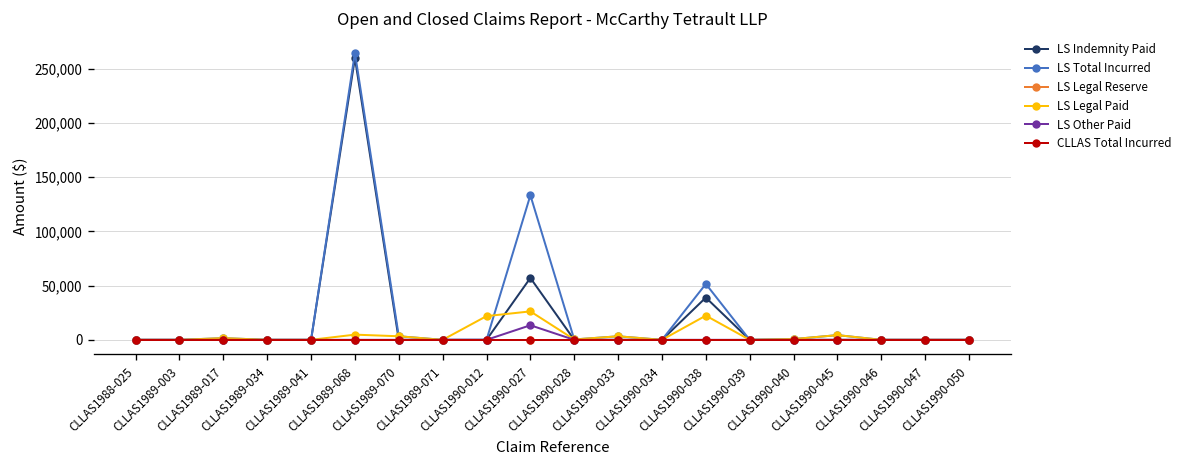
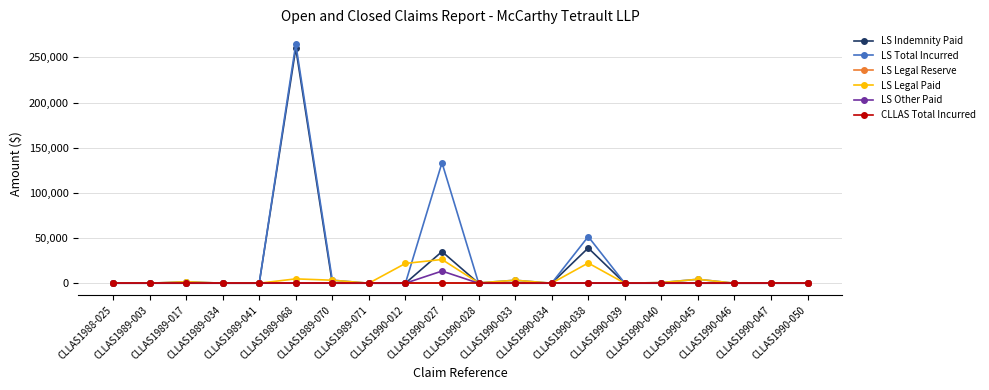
  {
    "LS Indemnity Paid": {
      "CLLAS1989-068": "260,000",
-     "CLLAS1990-027": "60,000",
+     "CLLAS1990-027": "40,000",
      "CLLAS1990-038": "40,000"
    },
    "LS Total Incurred": {
      "CLLAS1989-068": "260,000",
      "CLLAS1990-027": "130,000",
      "CLLAS1990-038": "50,000"
    },
    "CLLAS Total Incurred": {
      "CLLAS1990-027": "0"
    },
    "LS Legal Paid": {
      "CLLAS1989-068": "0",
      "CLLAS1990-012": "20,000",
      "CLLAS1990-027": "30,000",
      "CLLAS1990-038": "20,000"
    },
    "LS Other Paid": {
      "CLLAS1990-027": "10,000"
    }
  }
